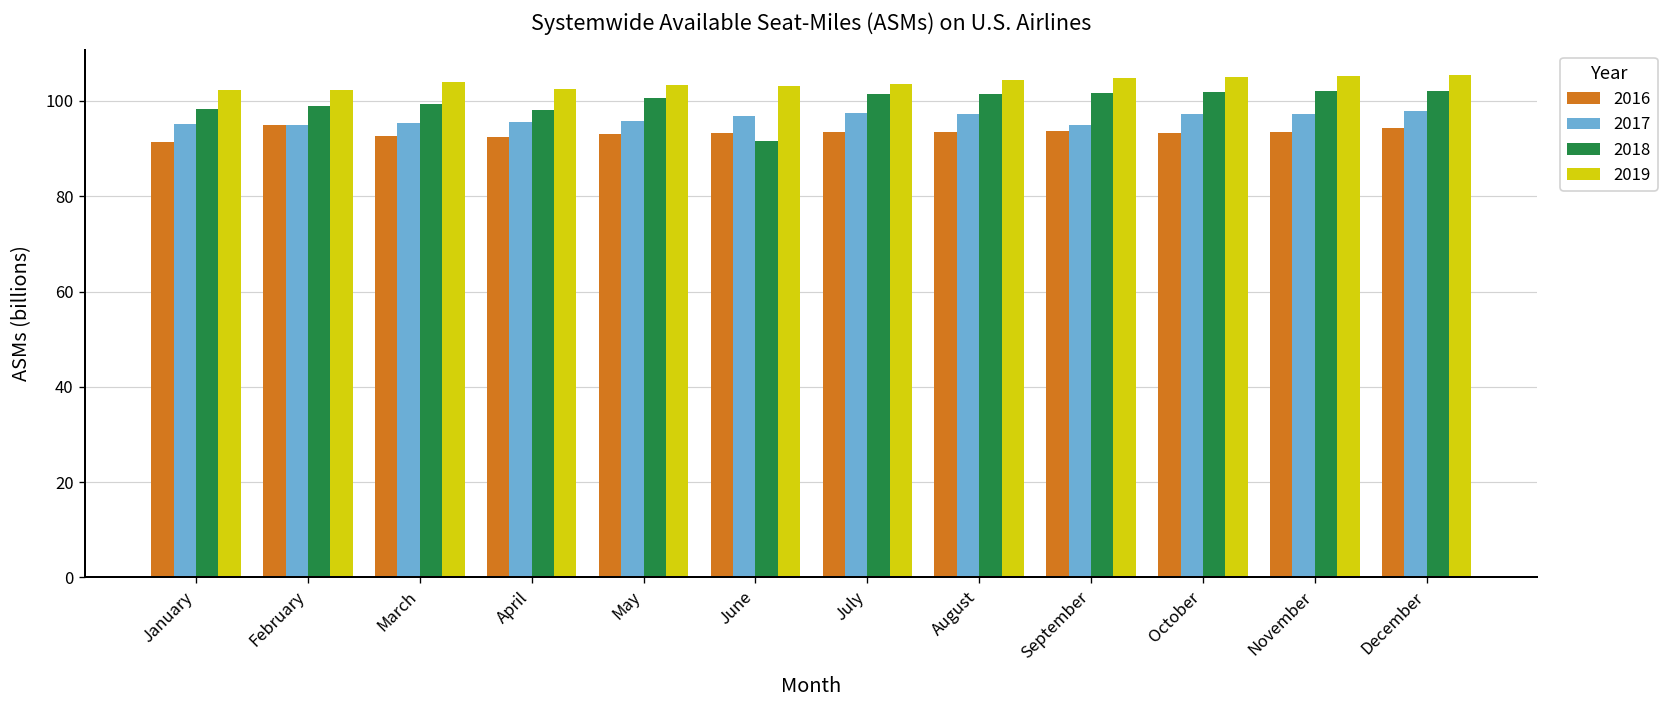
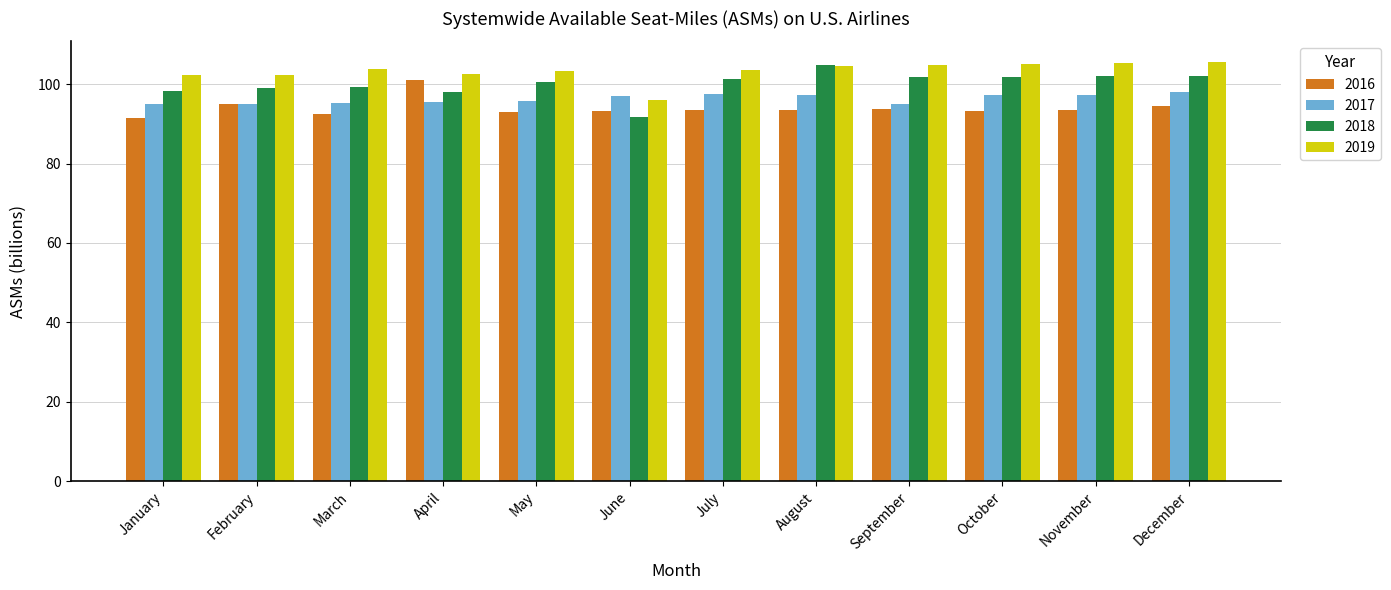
  {
    "2016": {
      "January": 91,
      "February": 95,
      "March": 93,
-     "April": 93,
+     "April": 101,
      "May": 93,
      "June": 93,
      "July": 93,
      "August": 94,
      "September": 94,
      "October": 93,
      "November": 94,
      "December": 94
    },
    "2017": {
      "January": 95,
      "February": 95,
      "March": 95,
      "April": 96,
      "May": 96,
      "June": 97,
      "July": 97,
      "August": 97,
      "September": 95,
      "October": 97,
      "November": 97,
      "December": 98
    },
    "2018": {
      "January": 98,
      "February": 99,
      "March": 99,
      "April": 98,
      "May": 101,
      "June": 92,
      "July": 101,
-     "August": 102,
+     "August": 105,
      "September": 102,
      "October": 102,
      "November": 102,
      "December": 102
    },
    "2019": {
      "January": 102,
      "February": 102,
      "March": 104,
      "April": 103,
      "May": 103,
-     "June": 103,
+     "June": 96,
      "July": 104,
      "August": 105,
      "September": 105,
      "October": 105,
      "November": 105,
      "December": 106
    }
  }
